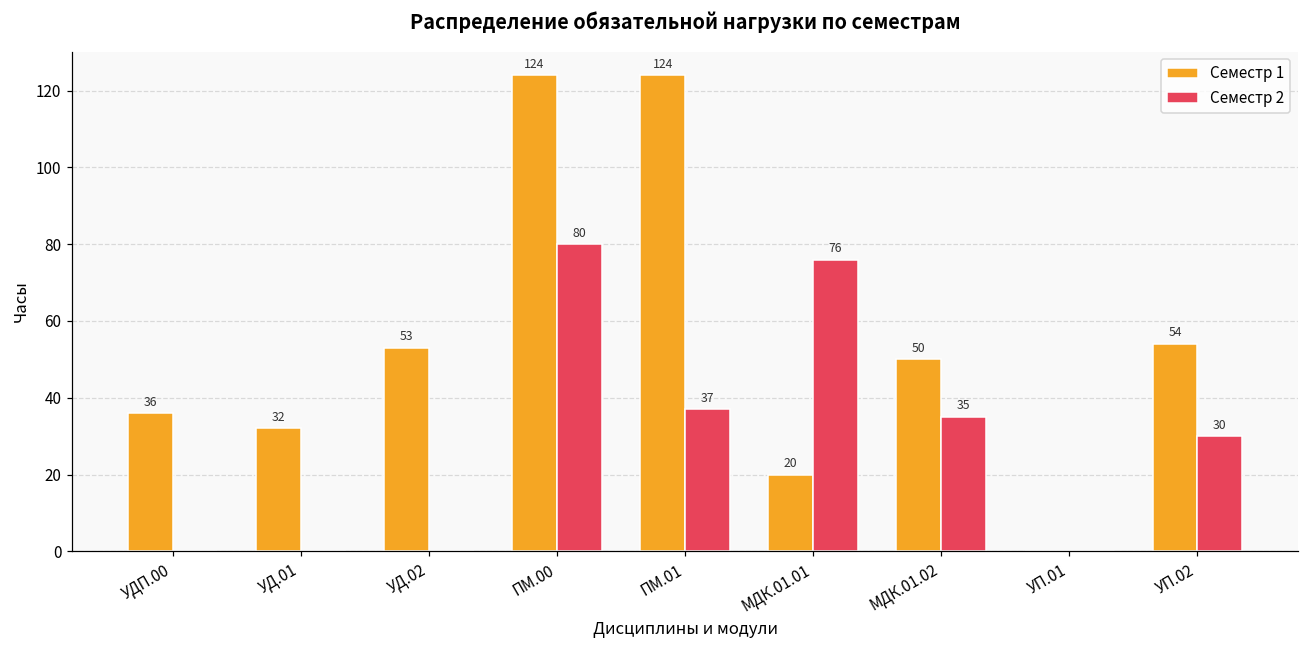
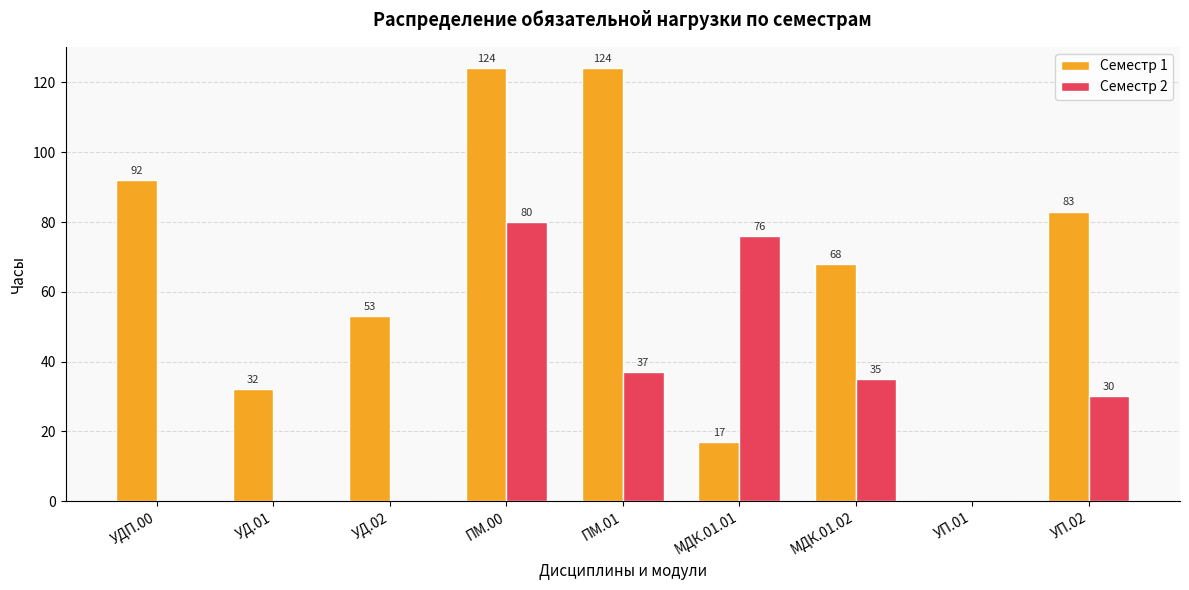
  {
    "Семестр 1": {
-     "УДП.00": 36,
+     "УДП.00": 92,
      "УД.01": 32,
      "УД.02": 53,
      "ПМ.00": 124,
      "ПМ.01": 124,
-     "МДК.01.01": 20,
-     "МДК.01.02": 50,
-     "УП.02": 54
+     "МДК.01.01": 17,
+     "МДК.01.02": 68,
+     "УП.02": 83
    },
    "Семестр 2": {
      "ПМ.00": 80,
      "ПМ.01": 37,
      "МДК.01.01": 76,
      "МДК.01.02": 35,
      "УП.02": 30
    }
  }
